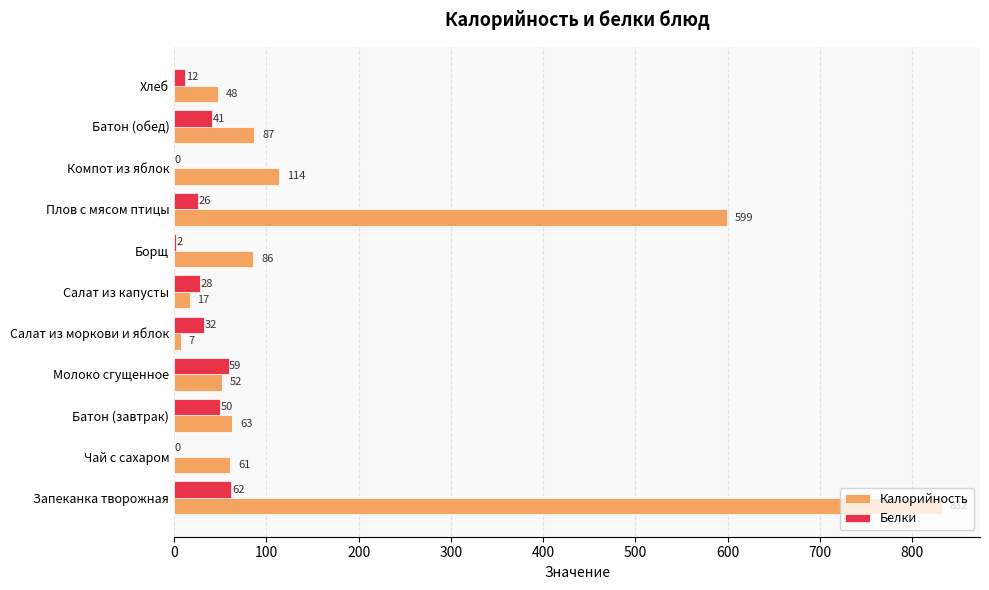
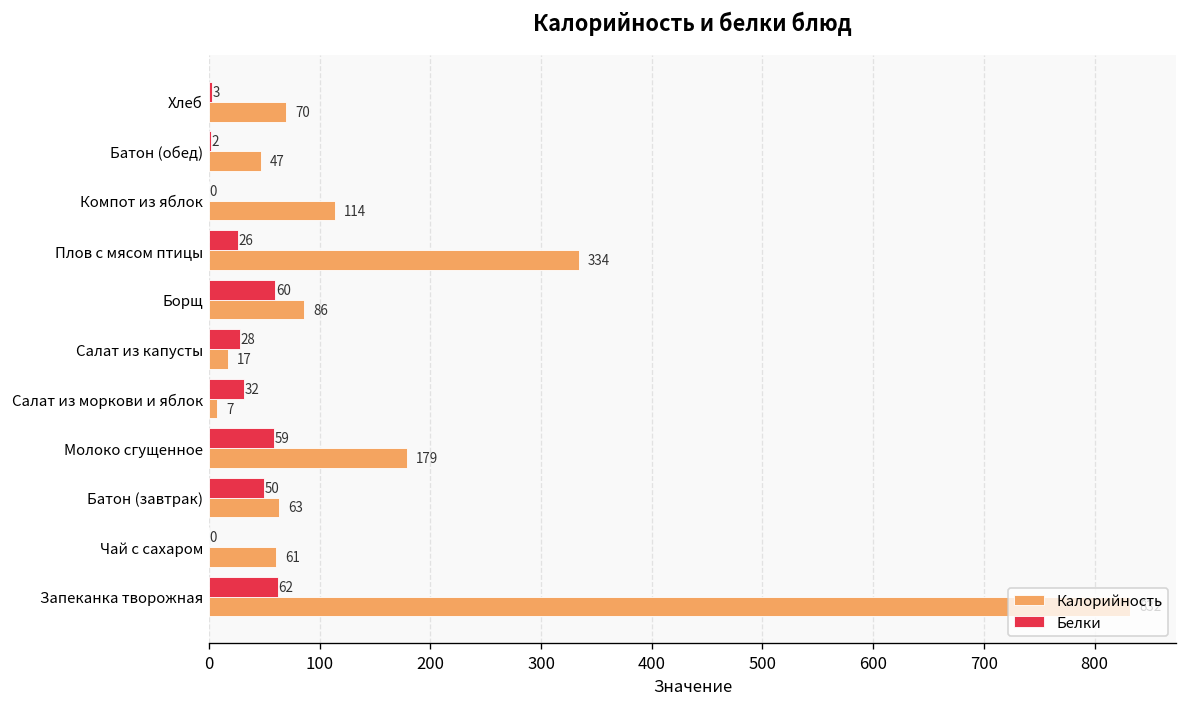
  {
    "Калорийность": {
-     "Хлеб": 48,
-     "Батон (обед)": 87,
+     "Хлеб": 70,
+     "Батон (обед)": 47,
      "Компот из яблок": 114,
-     "Плов с мясом птицы": 599,
+     "Плов с мясом птицы": 334,
      "Борщ": 86,
      "Салат из капусты": 17,
      "Салат из моркови и яблок": 7,
-     "Молоко сгущенное": 52,
+     "Молоко сгущенное": 179,
      "Батон (завтрак)": 63,
      "Чай с сахаром": 61
    },
    "Белки": {
-     "Хлеб": 12,
-     "Батон (обед)": 41,
+     "Хлеб": 3,
+     "Батон (обед)": 2,
      "Компот из яблок": 0,
      "Плов с мясом птицы": 26,
-     "Борщ": 2,
+     "Борщ": 60,
      "Салат из капусты": 28,
      "Салат из моркови и яблок": 32,
      "Молоко сгущенное": 59,
      "Батон (завтрак)": 50,
      "Чай с сахаром": 0,
      "Запеканка творожная": 62
    }
  }
